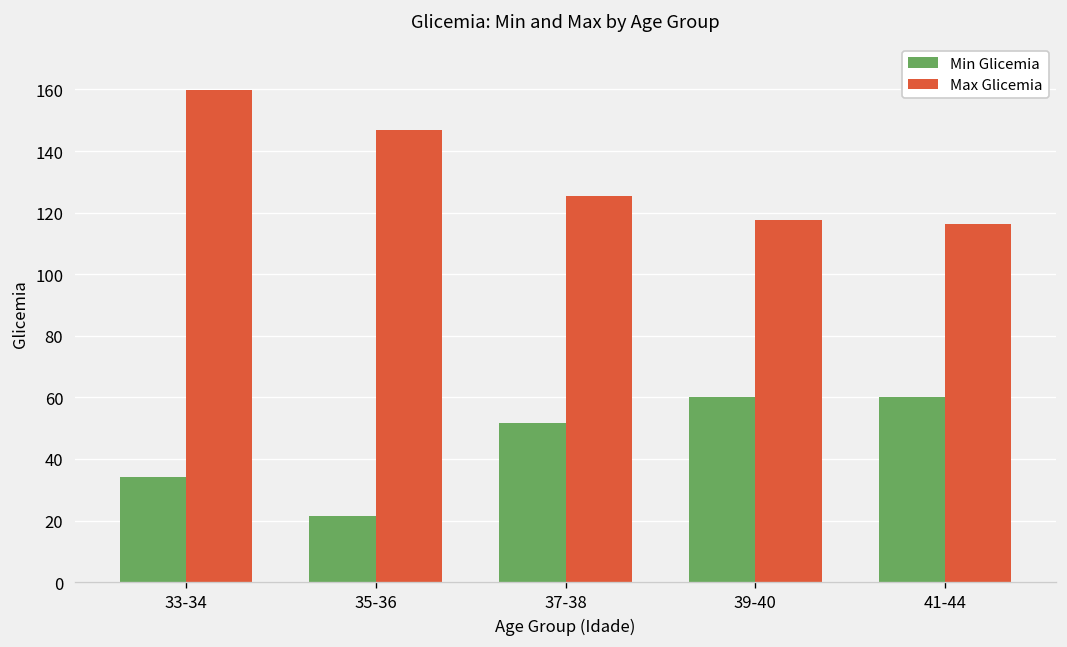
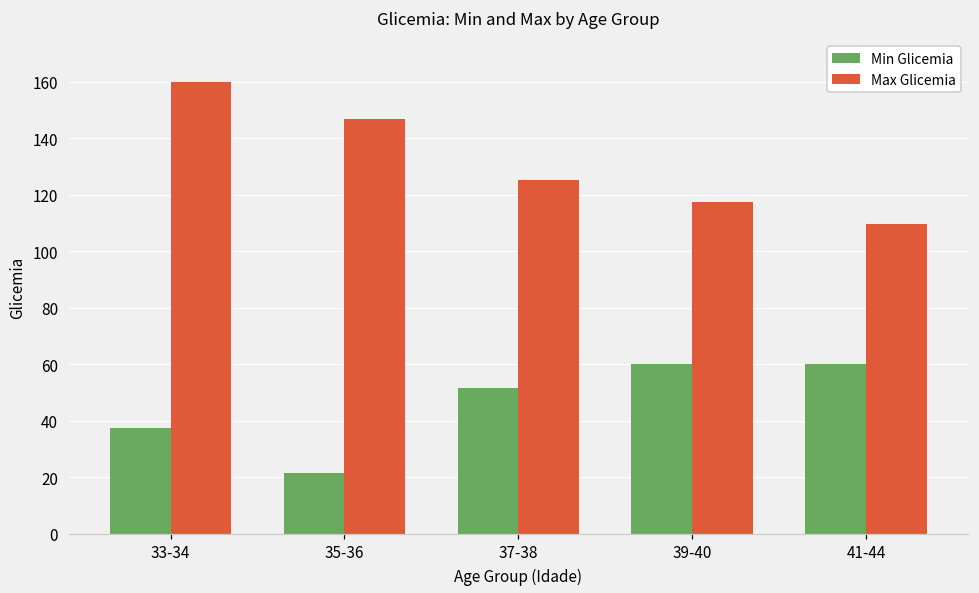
  {
    "Min Glicemia": {
-     "33-34": 34,
+     "33-34": 38,
      "35-36": 21,
      "37-38": 52,
      "39-40": 60,
      "41-44": 60
    },
    "Max Glicemia": {
      "33-34": 160,
      "35-36": 147,
      "37-38": 125,
      "39-40": 118,
-     "41-44": 116
+     "41-44": 110
    }
  }
